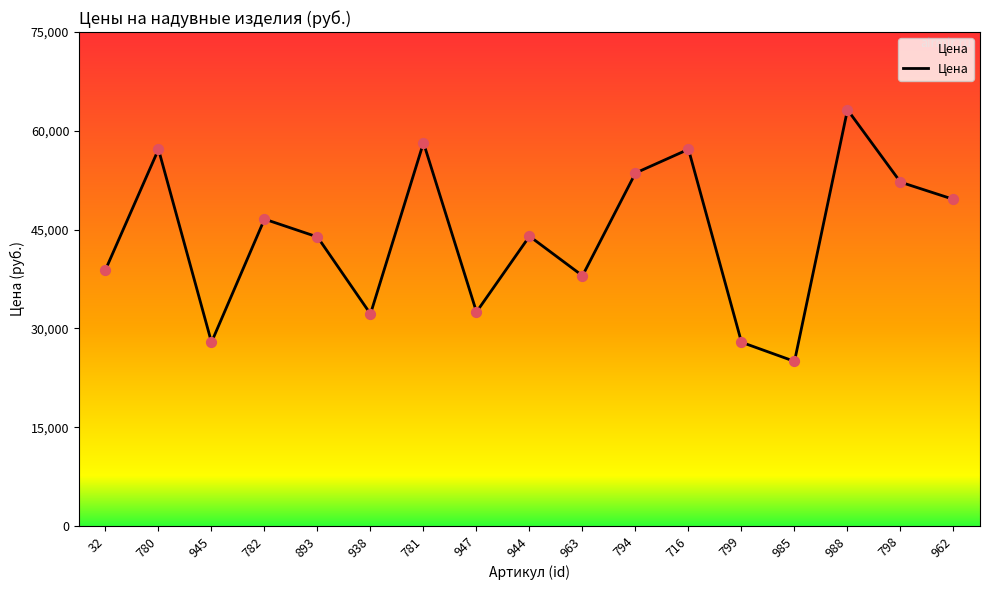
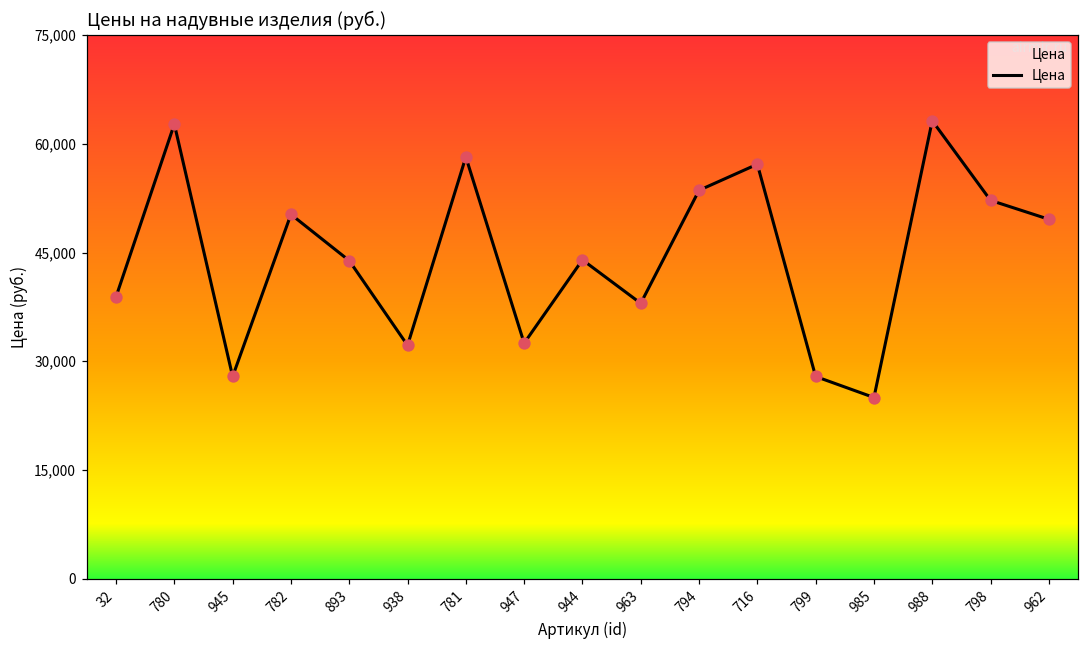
  {
    "32": "39,000",
-   "780": "57,000",
+   "780": "63,000",
    "945": "28,000",
-   "782": "47,000",
+   "782": "50,000",
    "893": "44,000",
    "938": "32,000",
    "781": "58,000",
    "947": "33,000",
    "944": "44,000",
    "963": "38,000",
    "794": "54,000",
    "716": "57,000",
    "799": "28,000",
    "985": "25,000",
    "988": "63,000",
    "798": "52,000",
    "962": "50,000"
  }
